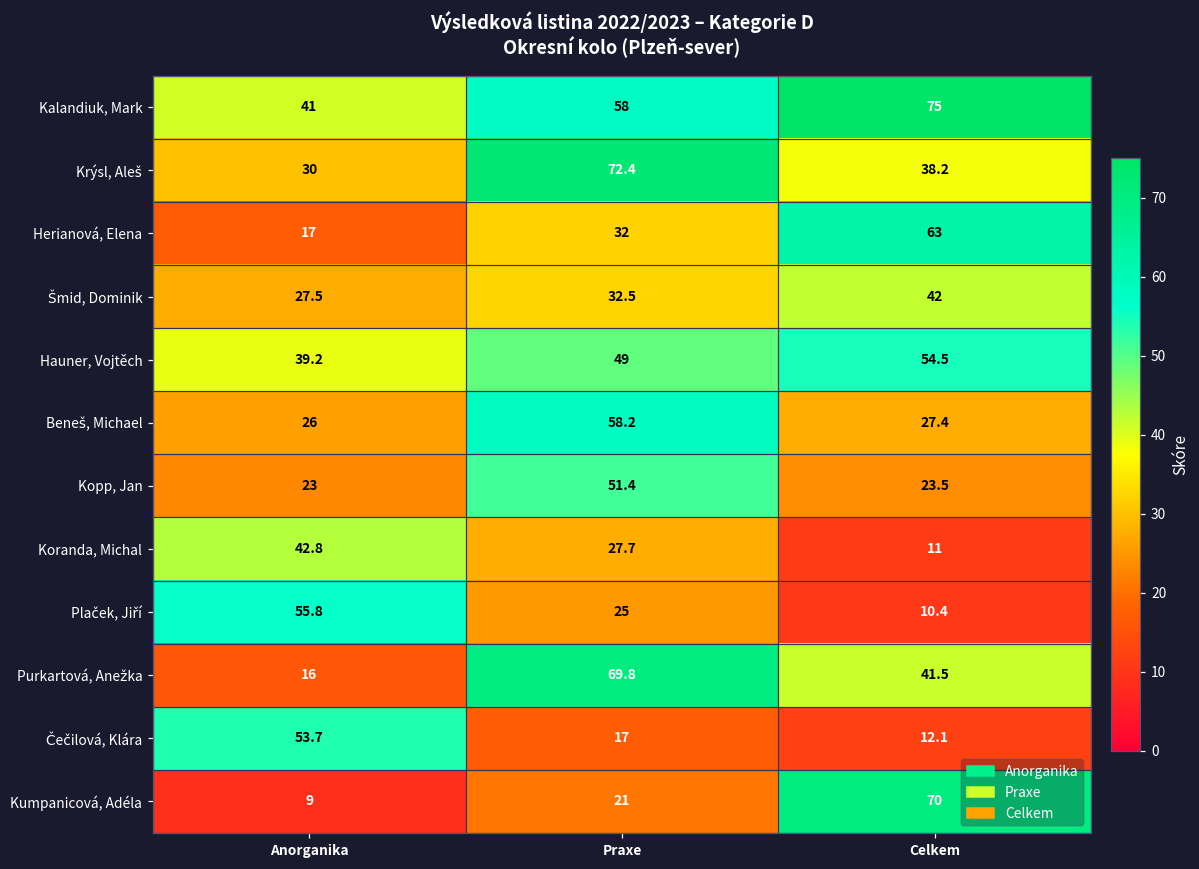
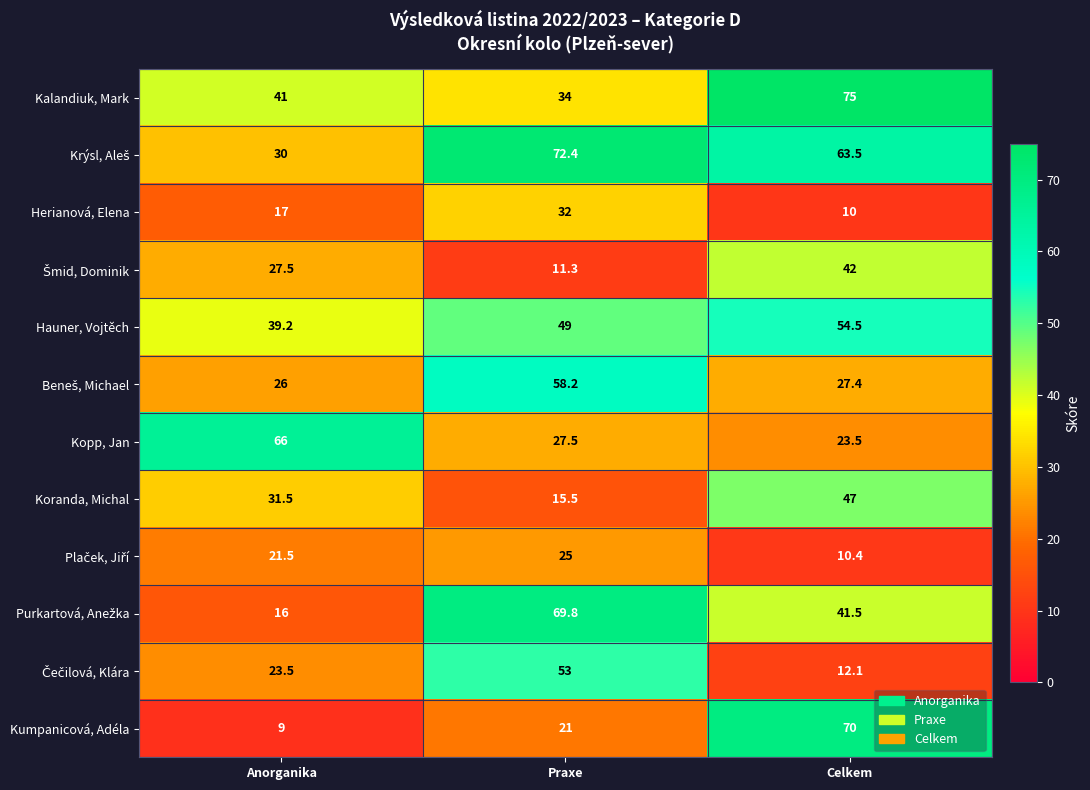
  {
    "Kalandiuk, Mark": {
      "Anorganika": 41,
-     "Praxe": 58,
+     "Praxe": 34,
      "Celkem": 75
    },
    "Krýsl, Aleš": {
      "Anorganika": 30,
      "Praxe": 72.4,
-     "Celkem": 38.2
+     "Celkem": 63.5
    },
    "Herianová, Elena": {
      "Anorganika": 17,
      "Praxe": 32,
-     "Celkem": 63
+     "Celkem": 10
    },
    "Šmid, Dominik": {
      "Anorganika": 27.5,
-     "Praxe": 32.5,
+     "Praxe": 11.3,
      "Celkem": 42
    },
    "Hauner, Vojtěch": {
      "Anorganika": 39.2,
      "Praxe": 49,
      "Celkem": 54.5
    },
    "Beneš, Michael": {
      "Anorganika": 26,
      "Praxe": 58.2,
      "Celkem": 27.4
    },
    "Kopp, Jan": {
-     "Anorganika": 23,
-     "Praxe": 51.4,
+     "Anorganika": 66,
+     "Praxe": 27.5,
      "Celkem": 23.5
    },
    "Koranda, Michal": {
-     "Anorganika": 42.8,
-     "Praxe": 27.7,
-     "Celkem": 11
+     "Anorganika": 31.5,
+     "Praxe": 15.5,
+     "Celkem": 47
    },
    "Plaček, Jiří": {
-     "Anorganika": 55.8,
+     "Anorganika": 21.5,
      "Praxe": 25,
      "Celkem": 10.4
    },
    "Purkartová, Anežka": {
      "Anorganika": 16,
      "Praxe": 69.8,
      "Celkem": 41.5
    },
    "Čečilová, Klára": {
-     "Anorganika": 53.7,
-     "Praxe": 17,
+     "Anorganika": 23.5,
+     "Praxe": 53,
      "Celkem": 12.1
    },
    "Kumpanicová, Adéla": {
      "Anorganika": 9,
      "Praxe": 21,
      "Celkem": 70
    }
  }
